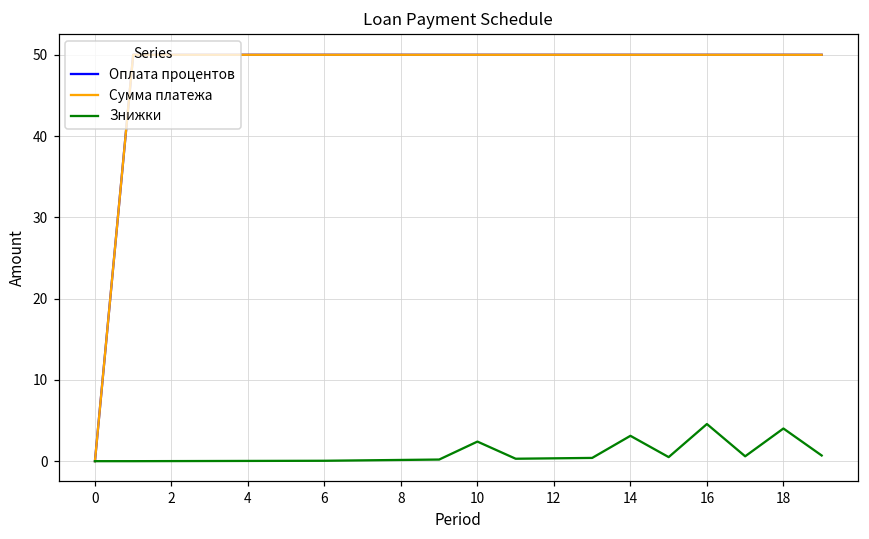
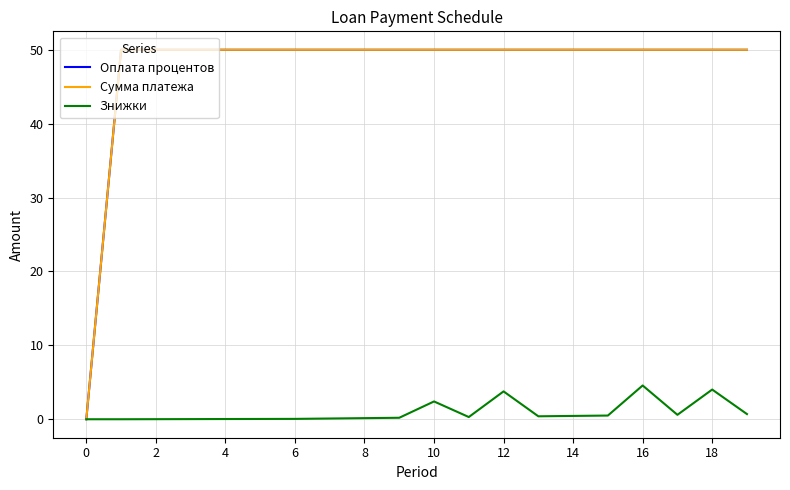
  {
    "Сумма платежа": {
      "4": 50,
      "6": 50,
      "8": 50,
      "10": 50,
      "12": 50,
      "14": 50,
      "16": 50,
      "18": 50
    },
    "Знижки": {
      "2": 0,
      "4": 0,
      "6": 0,
      "8": 0,
      "10": 2,
-     "12": 0,
-     "14": 3,
+     "12": 4,
+     "14": 0,
      "16": 5,
      "18": 4
    }
  }
